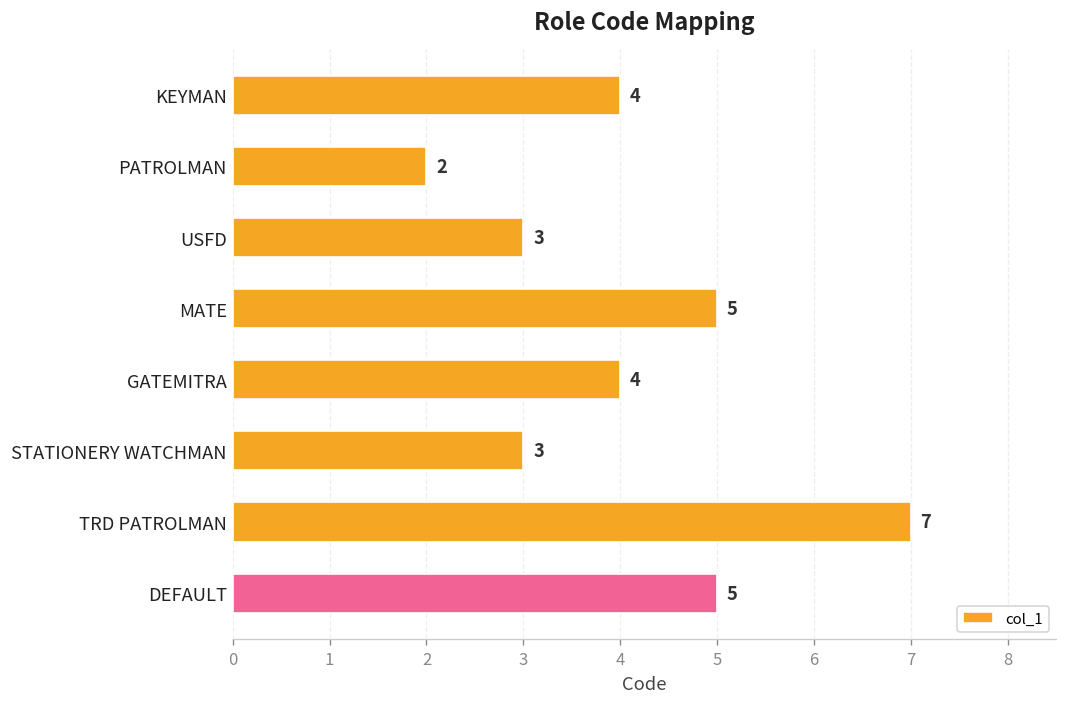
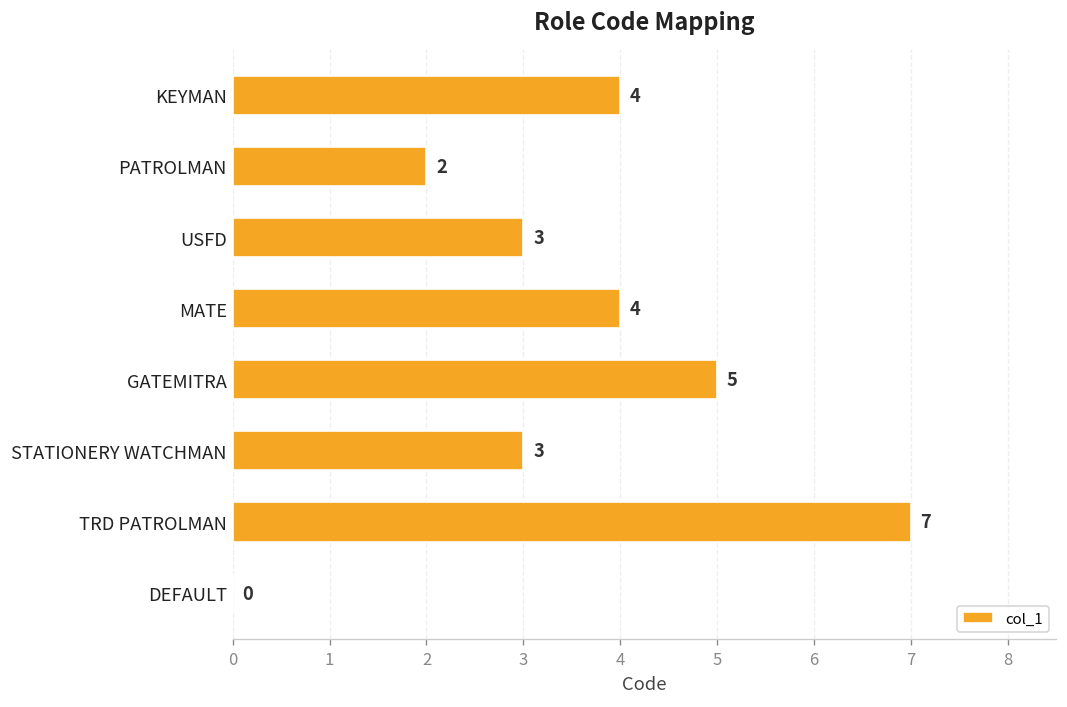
  {
    "KEYMAN": 4,
    "PATROLMAN": 2,
    "USFD": 3,
-   "MATE": 5,
-   "GATEMITRA": 4,
+   "MATE": 4,
+   "GATEMITRA": 5,
    "STATIONERY WATCHMAN": 3,
    "TRD PATROLMAN": 7,
-   "DEFAULT": 5
+   "DEFAULT": 0
  }
